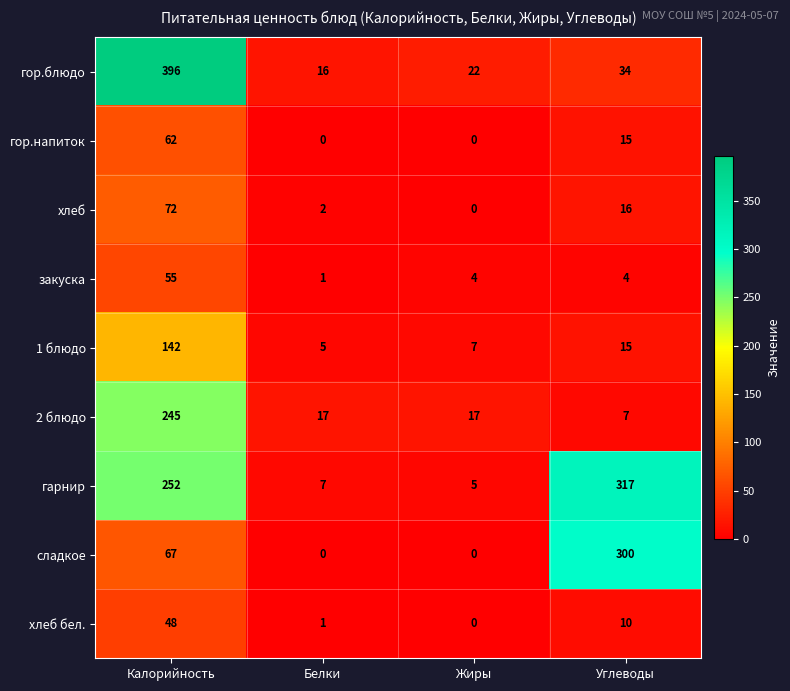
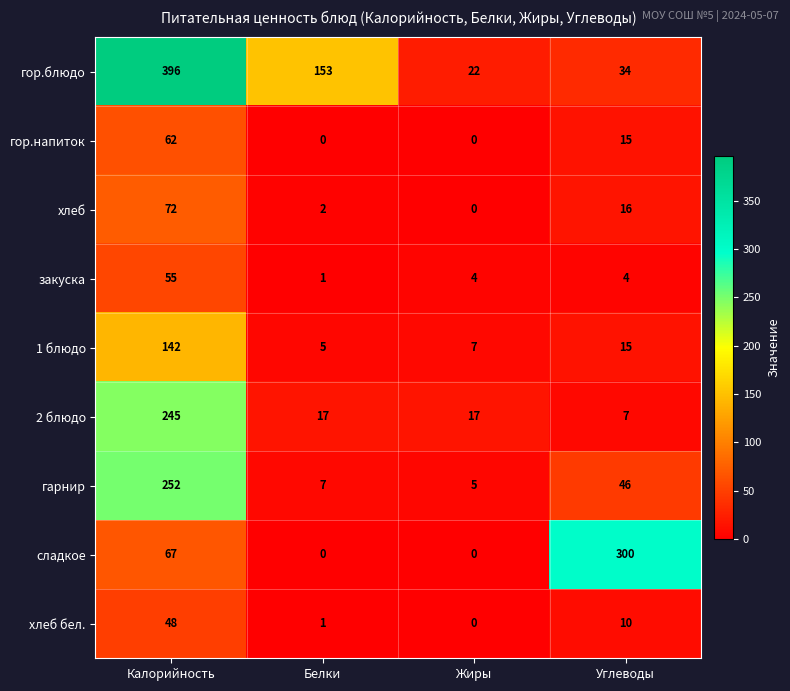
  {
    "гор.блюдо": {
      "Калорийность": 396,
-     "Белки": 16,
+     "Белки": 153,
      "Жиры": 22,
      "Углеводы": 34
    },
    "гор.напиток": {
      "Калорийность": 62,
      "Белки": 0,
      "Жиры": 0,
      "Углеводы": 15
    },
    "хлеб": {
      "Калорийность": 72,
      "Белки": 2,
      "Жиры": 0,
      "Углеводы": 16
    },
    "закуска": {
      "Калорийность": 55,
      "Белки": 1,
      "Жиры": 4,
      "Углеводы": 4
    },
    "1 блюдо": {
      "Калорийность": 142,
      "Белки": 5,
      "Жиры": 7,
      "Углеводы": 15
    },
    "2 блюдо": {
      "Калорийность": 245,
      "Белки": 17,
      "Жиры": 17,
      "Углеводы": 7
    },
    "гарнир": {
      "Калорийность": 252,
      "Белки": 7,
      "Жиры": 5,
-     "Углеводы": 317
+     "Углеводы": 46
    },
    "сладкое": {
      "Калорийность": 67,
      "Белки": 0,
      "Жиры": 0,
      "Углеводы": 300
    },
    "хлеб бел.": {
      "Калорийность": 48,
      "Белки": 1,
      "Жиры": 0,
      "Углеводы": 10
    }
  }
